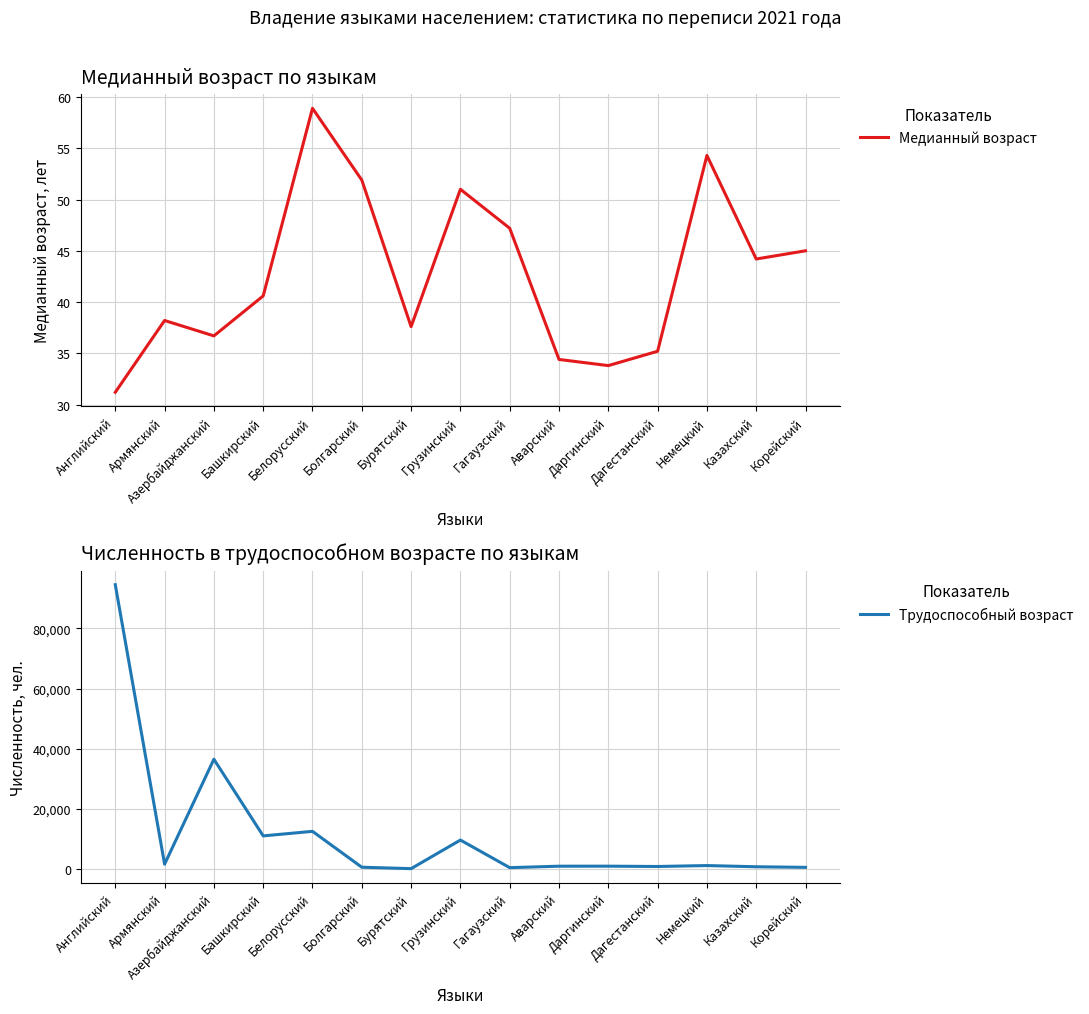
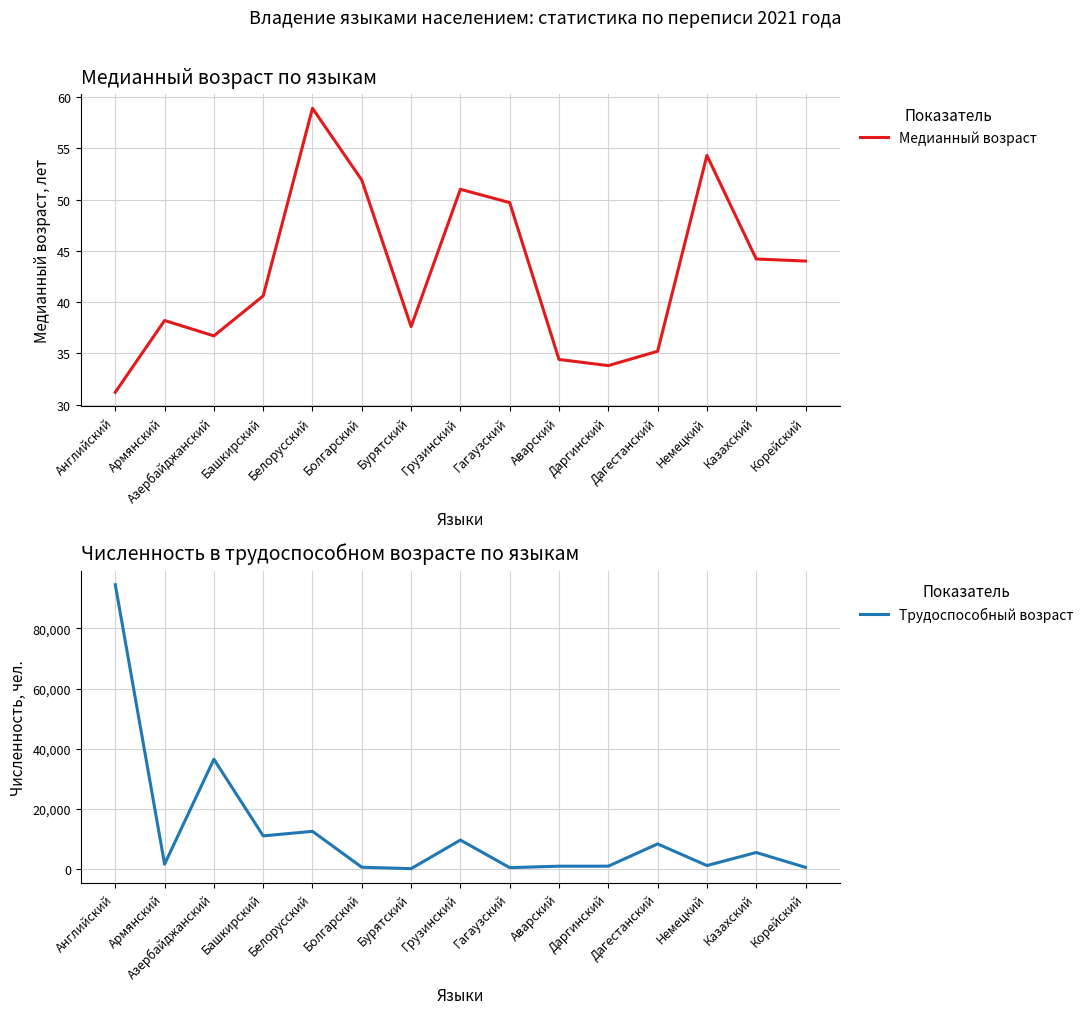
  {
    "Медианный возраст по языкам": {
      "Английский": "31.2",
      "Армянский": "38.2",
      "Азербайджанский": "36.7",
      "Башкирский": "40.6",
      "Белорусский": "58.9",
      "Болгарский": "51.9",
      "Бурятский": "37.6",
      "Грузинский": "51.0",
-     "Гагаузский": "47.2",
+     "Гагаузский": "49.7",
      "Аварский": "34.4",
      "Даргинский": "33.8",
      "Дагестанский": "35.2",
      "Немецкий": "54.3",
      "Казахский": "44.2",
-     "Корейский": "45"
+     "Корейский": "44"
    },
    "Численность в трудоспособном возрасте по языкам": {
      "Английский": "95,000",
      "Армянский": "2,000",
      "Азербайджанский": "37,000",
      "Башкирский": "11,000",
      "Белорусский": "13,000",
      "Болгарский": "1,000",
      "Бурятский": "0",
      "Грузинский": "10,000",
      "Гагаузский": "1,000",
      "Аварский": "1,000",
      "Даргинский": "1,000",
-     "Дагестанский": "1,000",
+     "Дагестанский": "8,000",
      "Немецкий": "1,000",
-     "Казахский": "1,000",
+     "Казахский": "6,000",
      "Корейский": "1,000"
    }
  }
